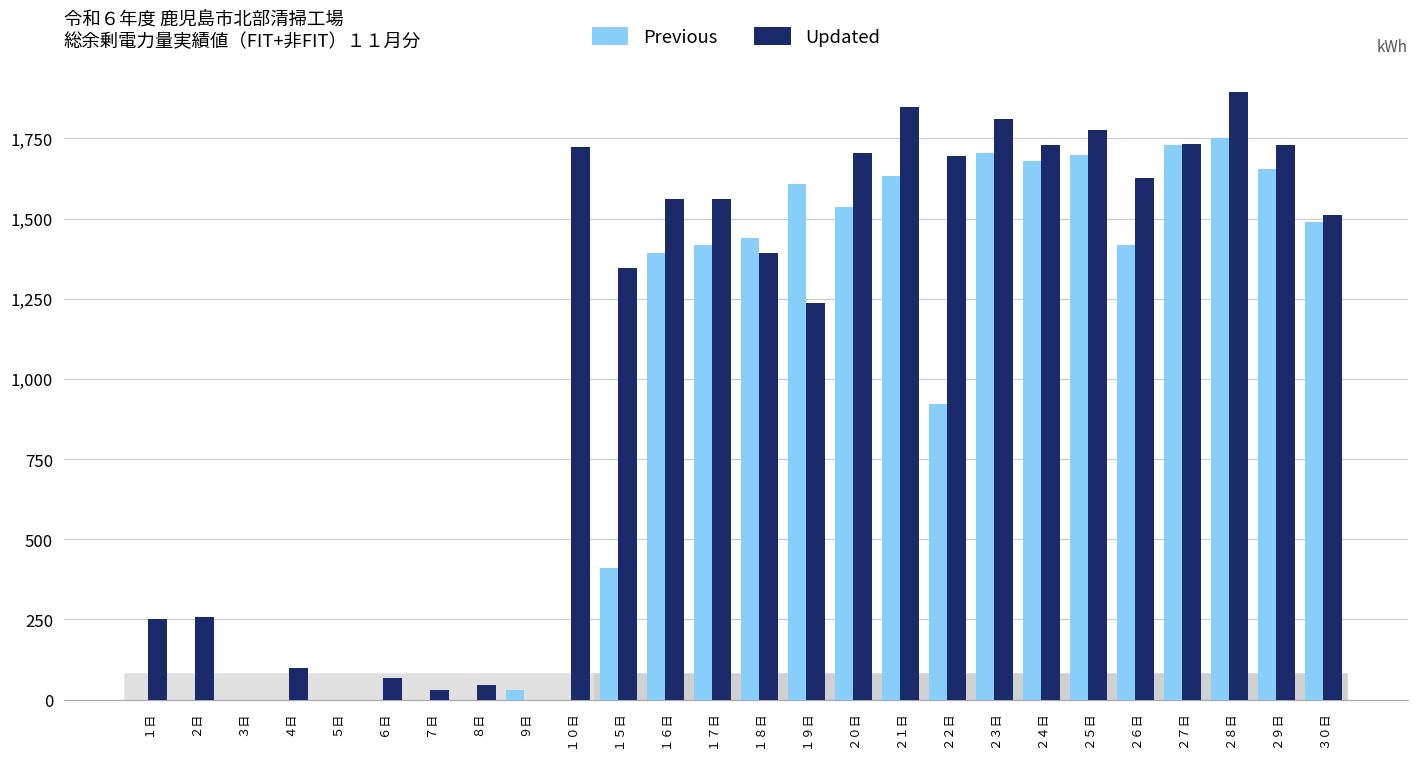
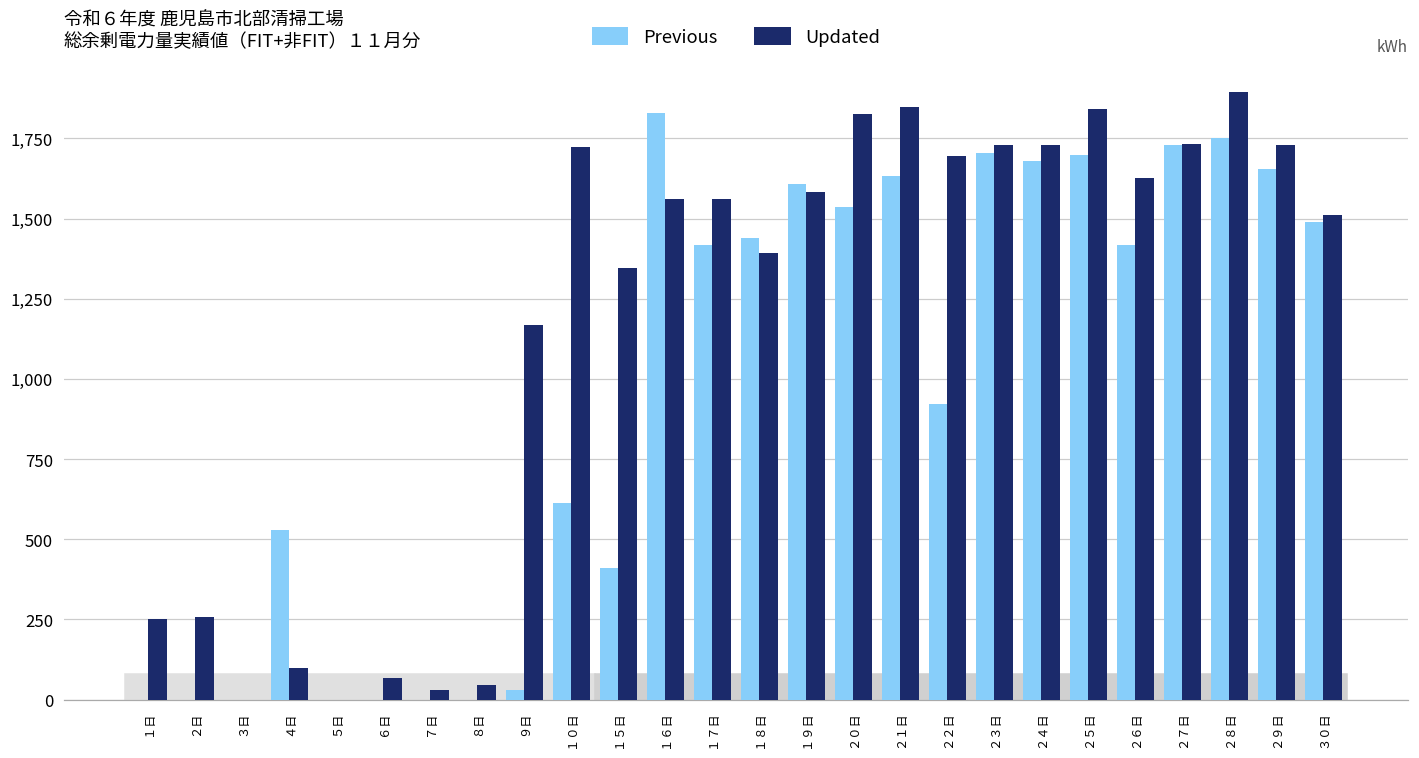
  {
    "Previous": {
      "１日": "0",
      "２日": "0",
      "３日": "0",
-     "４日": "0",
+     "４日": "530",
      "５日": "0",
      "６日": "0",
      "７日": "0",
      "８日": "0",
      "９日": "30",
-     "１０日": "0",
+     "１０日": "610",
      "１５日": "410",
-     "１６日": "1,390",
+     "１６日": "1,830",
      "１７日": "1,420",
      "１８日": "1,440",
      "１９日": "1,610",
      "２０日": "1,540",
      "２１日": "1,630",
      "２２日": "920",
      "２３日": "1,700",
      "２４日": "1,680",
      "２５日": "1,700",
      "２６日": "1,420",
      "２７日": "1,730",
      "２８日": "1,750",
      "２９日": "1,660",
      "３０日": "1,490"
    },
    "Updated": {
      "１日": "250",
      "２日": "260",
      "３日": "0",
      "４日": "100",
      "５日": "0",
      "６日": "70",
      "７日": "30",
      "８日": "40",
-     "９日": "0",
+     "９日": "1,170",
      "１０日": "1,720",
      "１５日": "1,350",
      "１６日": "1,560",
      "１７日": "1,560",
      "１８日": "1,390",
-     "１９日": "1,240",
-     "２０日": "1,700",
+     "１９日": "1,580",
+     "２０日": "1,830",
      "２１日": "1,850",
      "２２日": "1,700",
-     "２３日": "1,810",
+     "２３日": "1,730",
      "２４日": "1,730",
-     "２５日": "1,780",
+     "２５日": "1,840",
      "２６日": "1,630",
      "２７日": "1,730",
      "２８日": "1,900",
      "２９日": "1,730",
      "３０日": "1,510"
    }
  }
